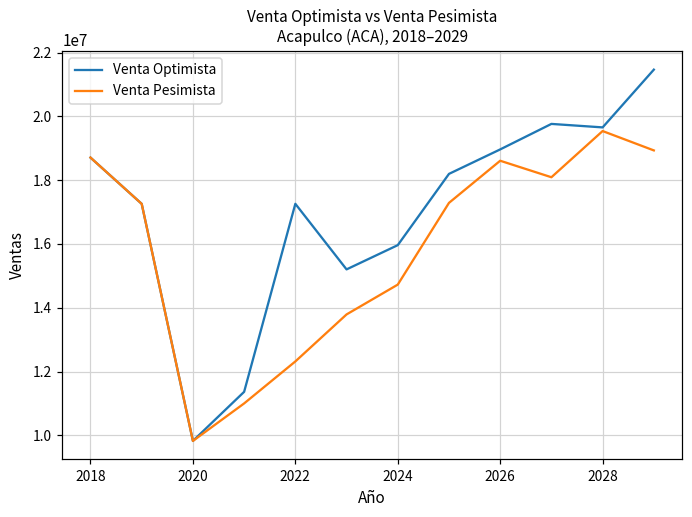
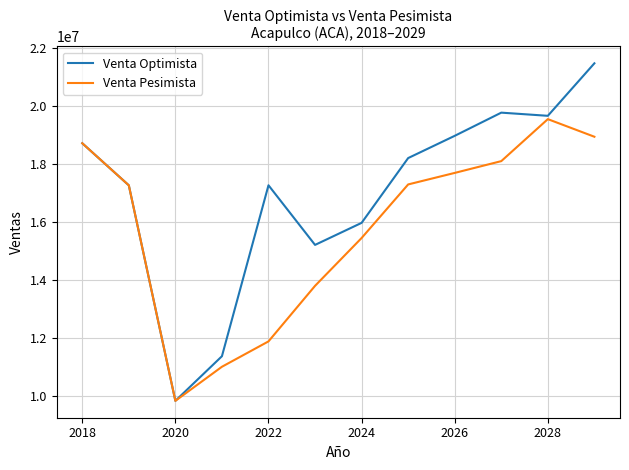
  {
    "Venta Optimista": {
      "2022": 17300000,
      "2024": 16000000,
      "2026": 19000000,
      "2028": 19700000
    },
    "Venta Pesimista": {
-     "2022": 12300000,
-     "2024": 14700000,
-     "2026": 18600000,
+     "2022": 11900000,
+     "2024": 15400000,
+     "2026": 17700000,
      "2028": 19500000
    }
  }
